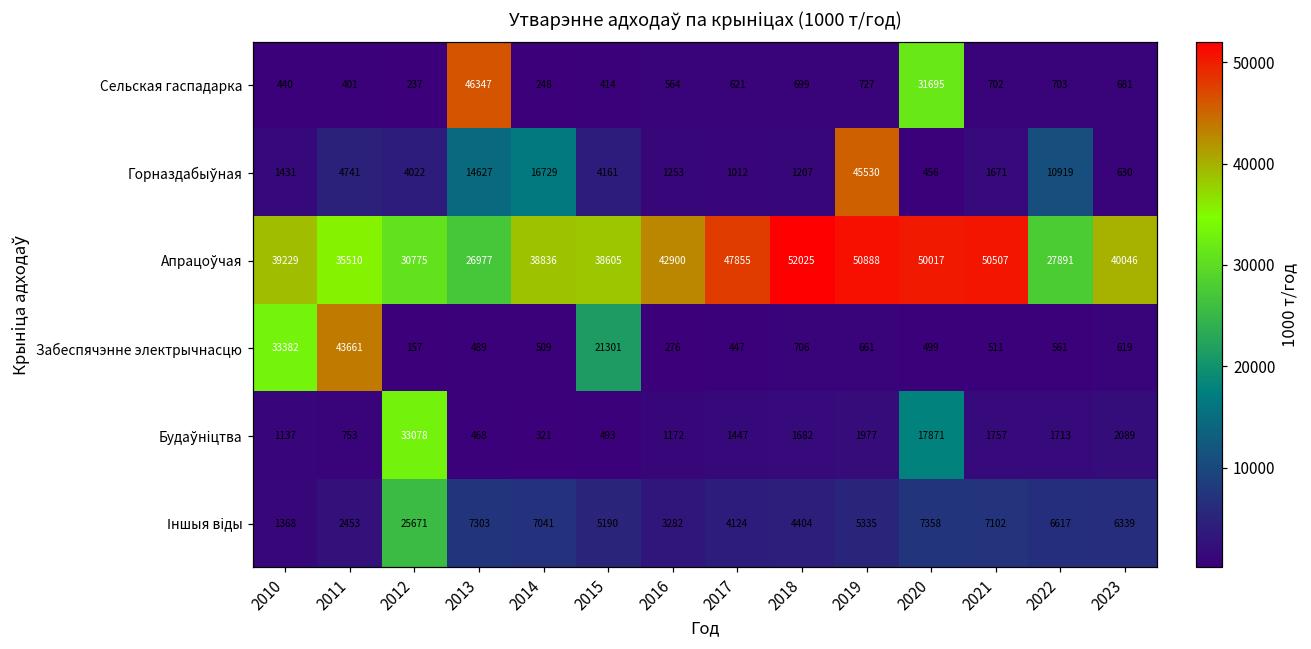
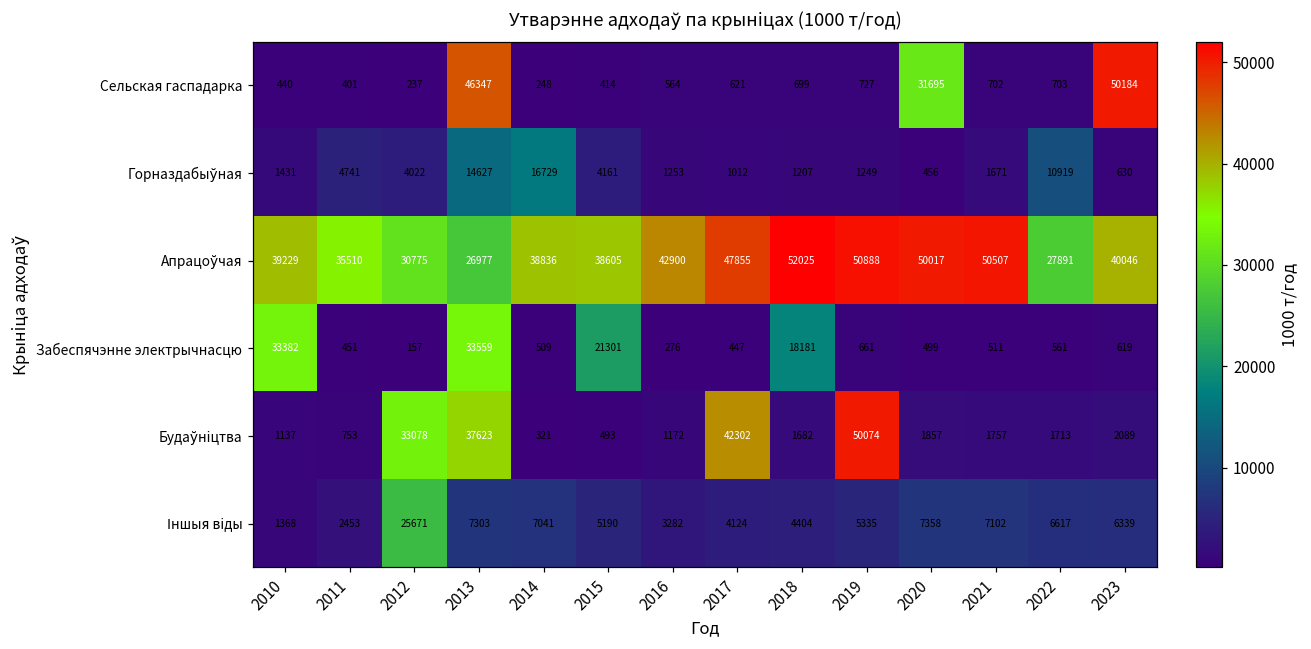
  {
    "Сельская гаспадарка": {
      "2010": 440,
      "2011": 401,
      "2012": 237,
      "2013": 46347,
      "2014": 248,
      "2015": 414,
      "2016": 564,
      "2017": 621,
      "2018": 699,
      "2019": 727,
      "2020": 31695,
      "2021": 702,
      "2022": 703,
-     "2023": 681
+     "2023": 50184
    },
    "Горназдабыўная": {
      "2010": 1431,
      "2011": 4741,
      "2012": 4022,
      "2013": 14627,
      "2014": 16729,
      "2015": 4161,
      "2016": 1253,
      "2017": 1012,
      "2018": 1207,
-     "2019": 45530,
+     "2019": 1249,
      "2020": 456,
      "2021": 1671,
      "2022": 10919,
      "2023": 630
    },
    "Апрацоўчая": {
      "2010": 39229,
      "2011": 35510,
      "2012": 30775,
      "2013": 26977,
      "2014": 38836,
      "2015": 38605,
      "2016": 42900,
      "2017": 47855,
      "2018": 52025,
      "2019": 50888,
      "2020": 50017,
      "2021": 50507,
      "2022": 27891,
      "2023": 40046
    },
    "Забеспячэнне электрычнасцю": {
      "2010": 33382,
-     "2011": 43661,
+     "2011": 451,
      "2012": 157,
-     "2013": 489,
+     "2013": 33559,
      "2014": 509,
      "2015": 21301,
      "2016": 276,
      "2017": 447,
-     "2018": 706,
+     "2018": 18181,
      "2019": 661,
      "2020": 499,
      "2021": 511,
      "2022": 561,
      "2023": 619
    },
    "Будаўніцтва": {
      "2010": 1137,
      "2011": 753,
      "2012": 33078,
-     "2013": 468,
+     "2013": 37623,
      "2014": 321,
      "2015": 493,
      "2016": 1172,
-     "2017": 1447,
+     "2017": 42302,
      "2018": 1682,
-     "2019": 1977,
-     "2020": 17871,
+     "2019": 50074,
+     "2020": 1857,
      "2021": 1757,
      "2022": 1713,
      "2023": 2089
    },
    "Іншыя віды": {
      "2010": 1368,
      "2011": 2453,
      "2012": 25671,
      "2013": 7303,
      "2014": 7041,
      "2015": 5190,
      "2016": 3282,
      "2017": 4124,
      "2018": 4404,
      "2019": 5335,
      "2020": 7358,
      "2021": 7102,
      "2022": 6617,
      "2023": 6339
    }
  }
